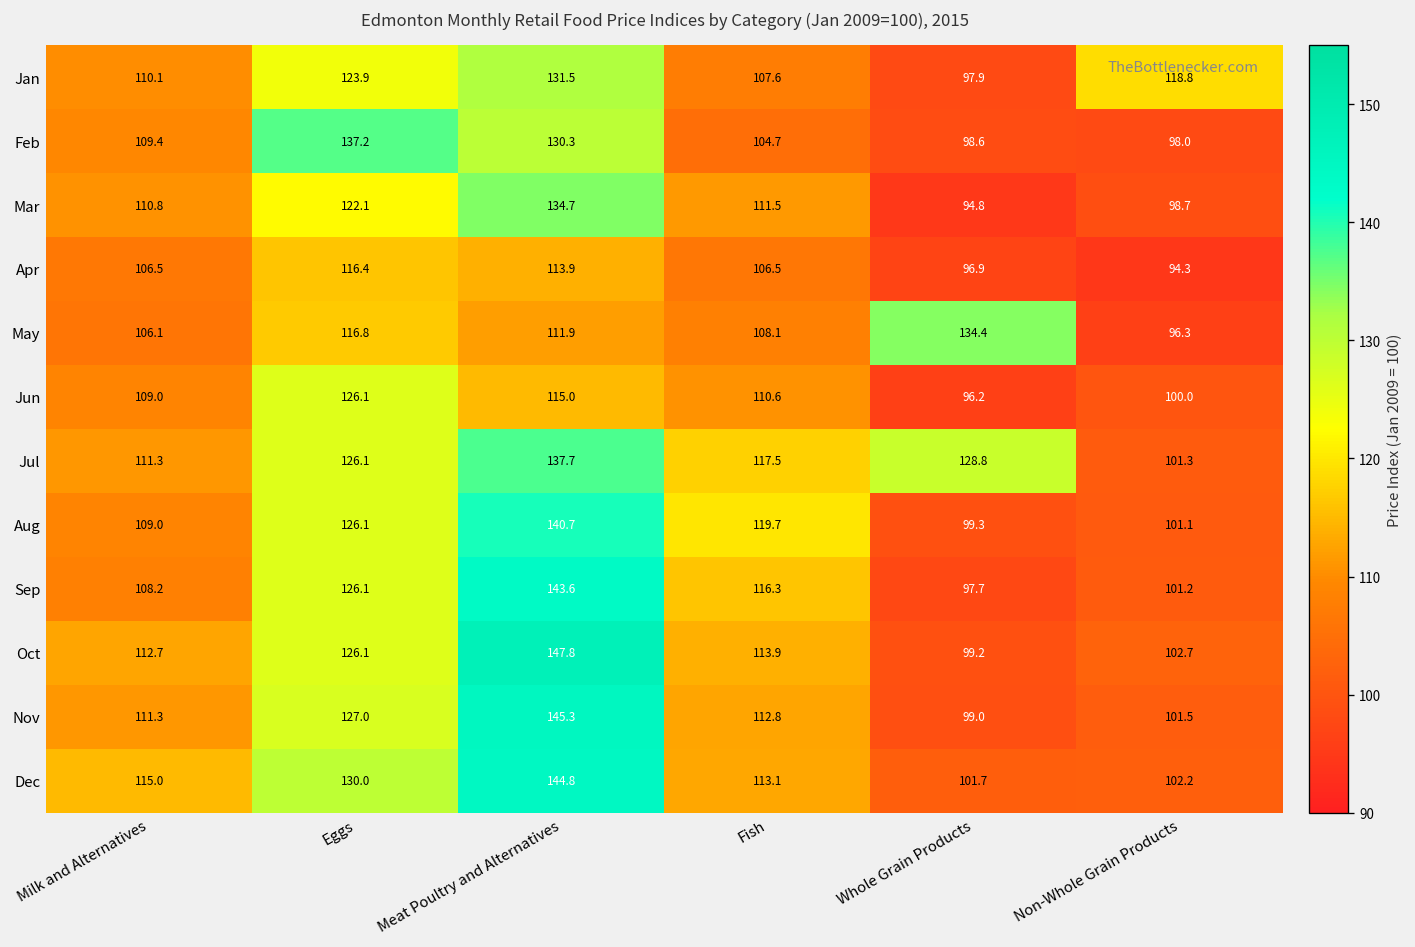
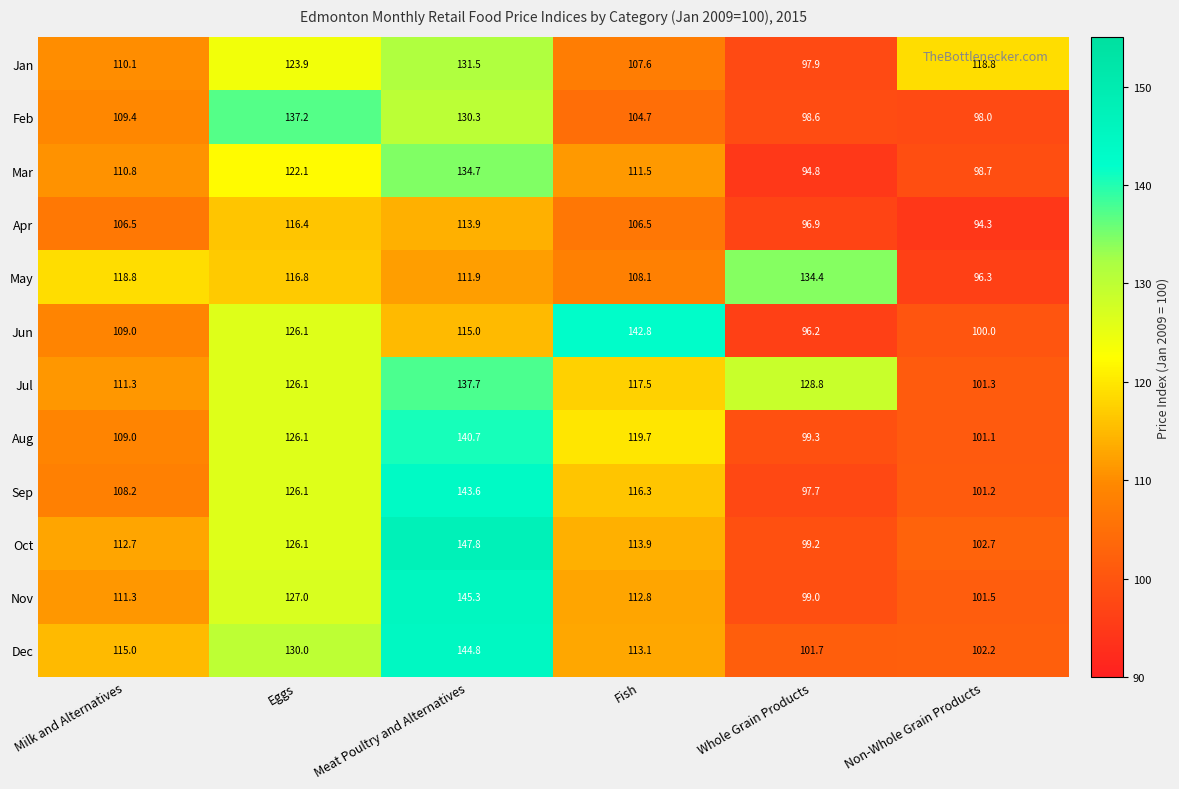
  {
    "Jan": {
      "Milk and Alternatives": 110.1,
      "Eggs": 123.9,
      "Meat Poultry and Alternatives": 131.5,
      "Fish": 107.6,
      "Whole Grain Products": 97.9
    },
    "Feb": {
      "Milk and Alternatives": 109.4,
      "Eggs": 137.2,
      "Meat Poultry and Alternatives": 130.3,
      "Fish": 104.7,
      "Whole Grain Products": 98.6,
      "Non-Whole Grain Products": 98.0
    },
    "Mar": {
      "Milk and Alternatives": 110.8,
      "Eggs": 122.1,
      "Meat Poultry and Alternatives": 134.7,
      "Fish": 111.5,
      "Whole Grain Products": 94.8,
      "Non-Whole Grain Products": 98.7
    },
    "Apr": {
      "Milk and Alternatives": 106.5,
      "Eggs": 116.4,
      "Meat Poultry and Alternatives": 113.9,
      "Fish": 106.5,
      "Whole Grain Products": 96.9,
      "Non-Whole Grain Products": 94.3
    },
    "May": {
-     "Milk and Alternatives": 106.1,
+     "Milk and Alternatives": 118.8,
      "Eggs": 116.8,
      "Meat Poultry and Alternatives": 111.9,
      "Fish": 108.1,
      "Whole Grain Products": 134.4,
      "Non-Whole Grain Products": 96.3
    },
    "Jun": {
      "Milk and Alternatives": 109.0,
      "Eggs": 126.1,
      "Meat Poultry and Alternatives": 115.0,
-     "Fish": 110.6,
+     "Fish": 142.8,
      "Whole Grain Products": 96.2,
      "Non-Whole Grain Products": 100.0
    },
    "Jul": {
      "Milk and Alternatives": 111.3,
      "Eggs": 126.1,
      "Meat Poultry and Alternatives": 137.7,
      "Fish": 117.5,
      "Whole Grain Products": 128.8,
      "Non-Whole Grain Products": 101.3
    },
    "Aug": {
      "Milk and Alternatives": 109.0,
      "Eggs": 126.1,
      "Meat Poultry and Alternatives": 140.7,
      "Fish": 119.7,
      "Whole Grain Products": 99.3,
      "Non-Whole Grain Products": 101.1
    },
    "Sep": {
      "Milk and Alternatives": 108.2,
      "Eggs": 126.1,
      "Meat Poultry and Alternatives": 143.6,
      "Fish": 116.3,
      "Whole Grain Products": 97.7,
      "Non-Whole Grain Products": 101.2
    },
    "Oct": {
      "Milk and Alternatives": 112.7,
      "Eggs": 126.1,
      "Meat Poultry and Alternatives": 147.8,
      "Fish": 113.9,
      "Whole Grain Products": 99.2,
      "Non-Whole Grain Products": 102.7
    },
    "Nov": {
      "Milk and Alternatives": 111.3,
      "Eggs": 127.0,
      "Meat Poultry and Alternatives": 145.3,
      "Fish": 112.8,
      "Whole Grain Products": 99.0,
      "Non-Whole Grain Products": 101.5
    },
    "Dec": {
      "Milk and Alternatives": 115.0,
      "Eggs": 130.0,
      "Meat Poultry and Alternatives": 144.8,
      "Fish": 113.1,
      "Whole Grain Products": 101.7,
      "Non-Whole Grain Products": 102.2
    }
  }
